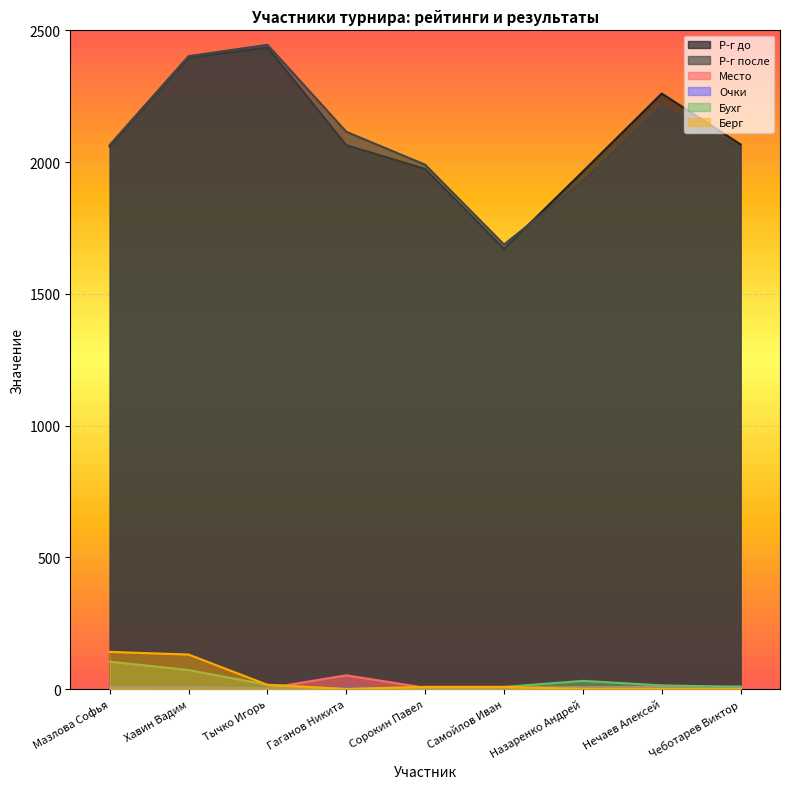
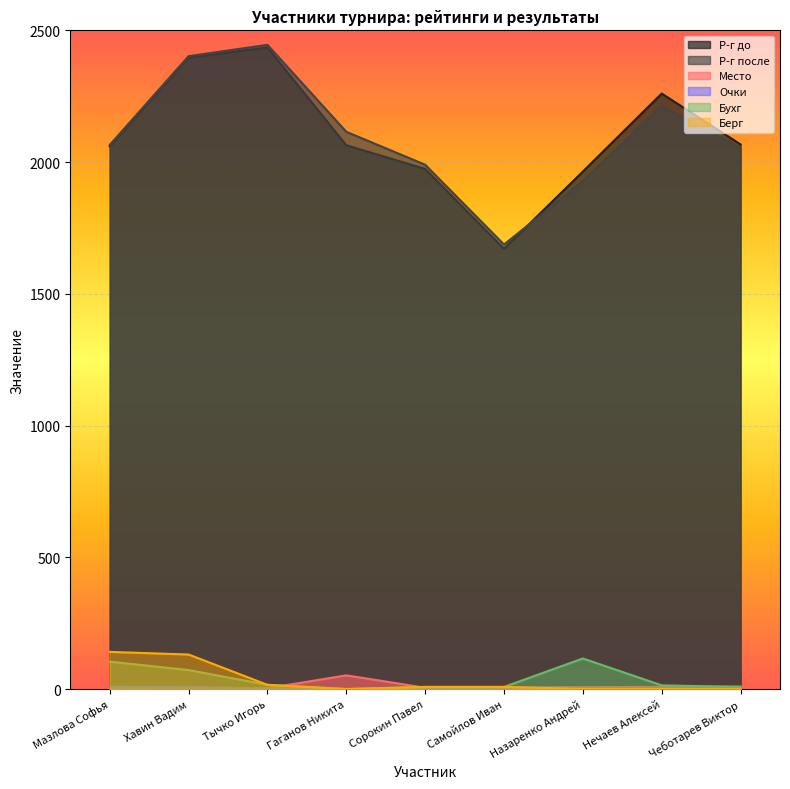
  {
    "Место": {
      "Гаганов Никита": 50
    },
    "Бухг": {
      "Мазлова Софья": 100,
      "Хавин Вадим": 70,
-     "Назаренко Андрей": 30
+     "Назаренко Андрей": 120
    },
    "Берг": {
      "Мазлова Софья": 140,
      "Хавин Вадим": 130
    }
  }
